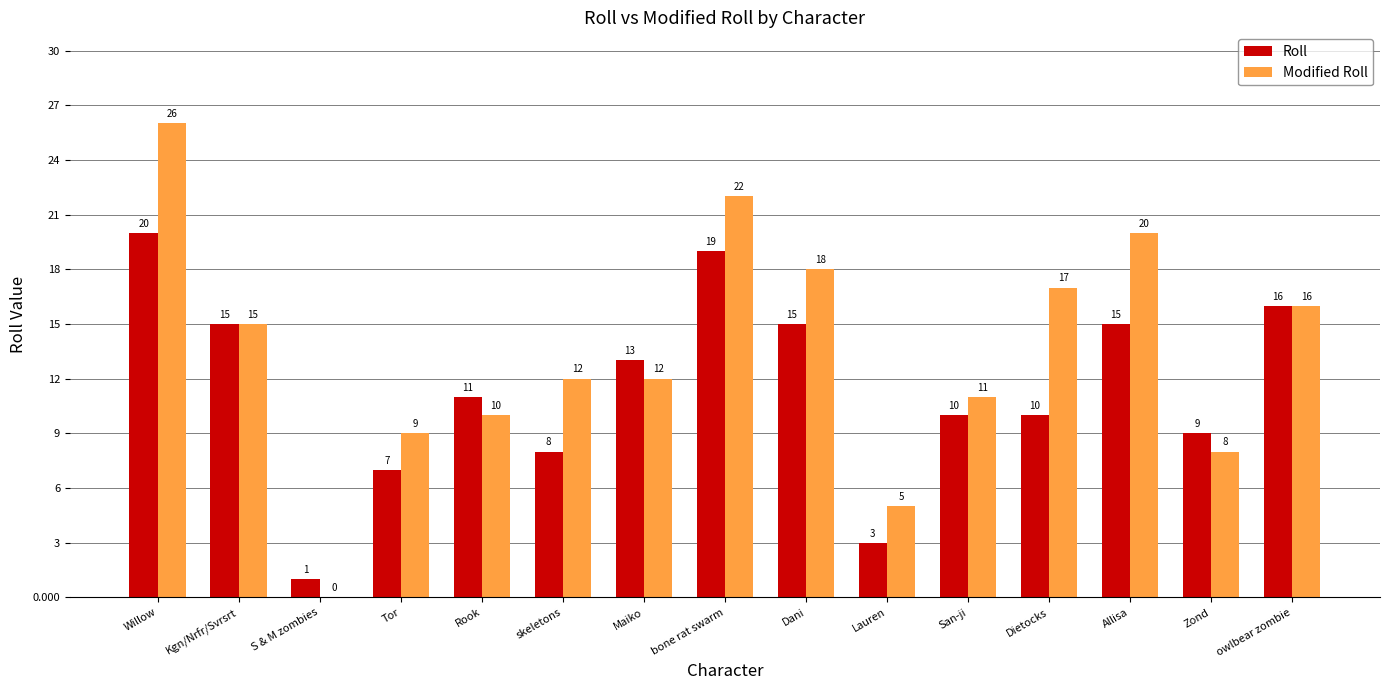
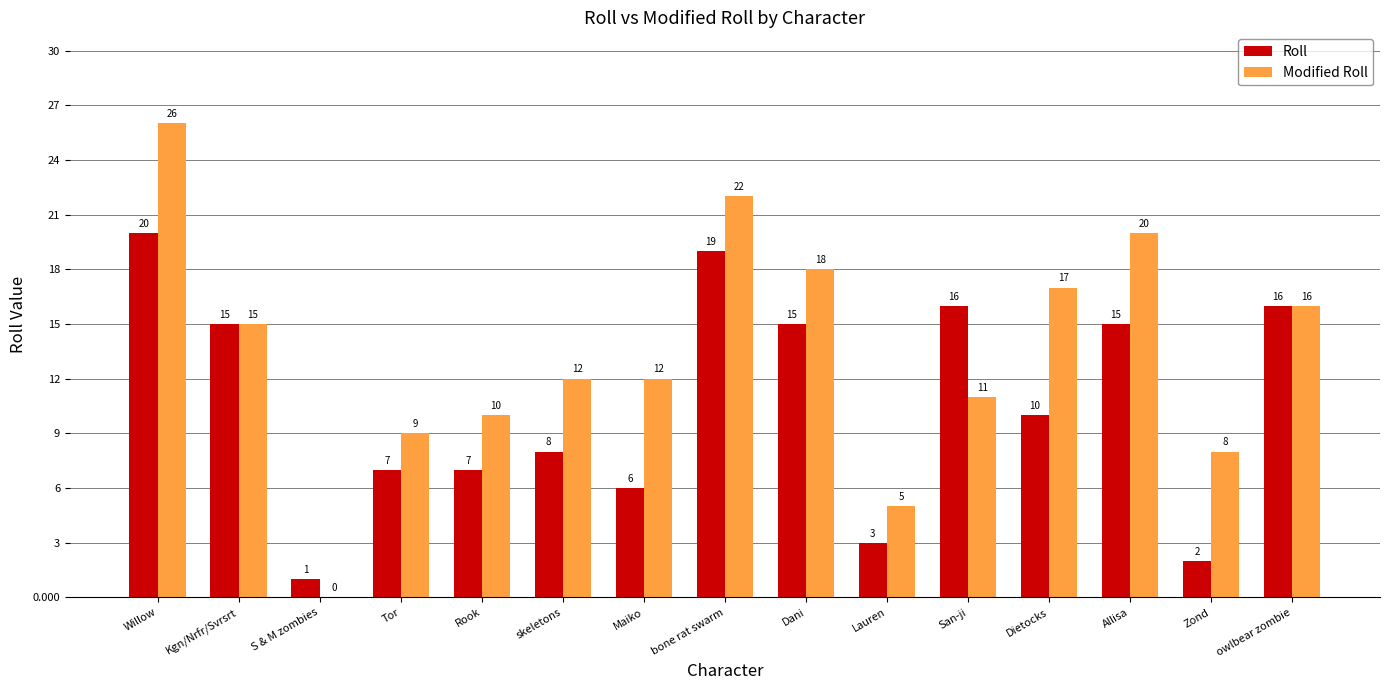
  {
    "Roll": {
      "Willow": 20,
      "Kgn/Nrfr/Svrsrt": 15,
      "S & M zombies": 1,
      "Tor": 7,
-     "Rook": 11,
+     "Rook": 7,
      "skeletons": 8,
-     "Maiko": 13,
+     "Maiko": 6,
      "bone rat swarm": 19,
      "Dani": 15,
      "Lauren": 3,
-     "San-ji": 10,
+     "San-ji": 16,
      "Dietocks": 10,
      "Allisa": 15,
-     "Zond": 9,
+     "Zond": 2,
      "owlbear zombie": 16
    },
    "Modified Roll": {
      "Willow": 26,
      "Kgn/Nrfr/Svrsrt": 15,
      "S & M zombies": 0,
      "Tor": 9,
      "Rook": 10,
      "skeletons": 12,
      "Maiko": 12,
      "bone rat swarm": 22,
      "Dani": 18,
      "Lauren": 5,
      "San-ji": 11,
      "Dietocks": 17,
      "Allisa": 20,
      "Zond": 8,
      "owlbear zombie": 16
    }
  }
